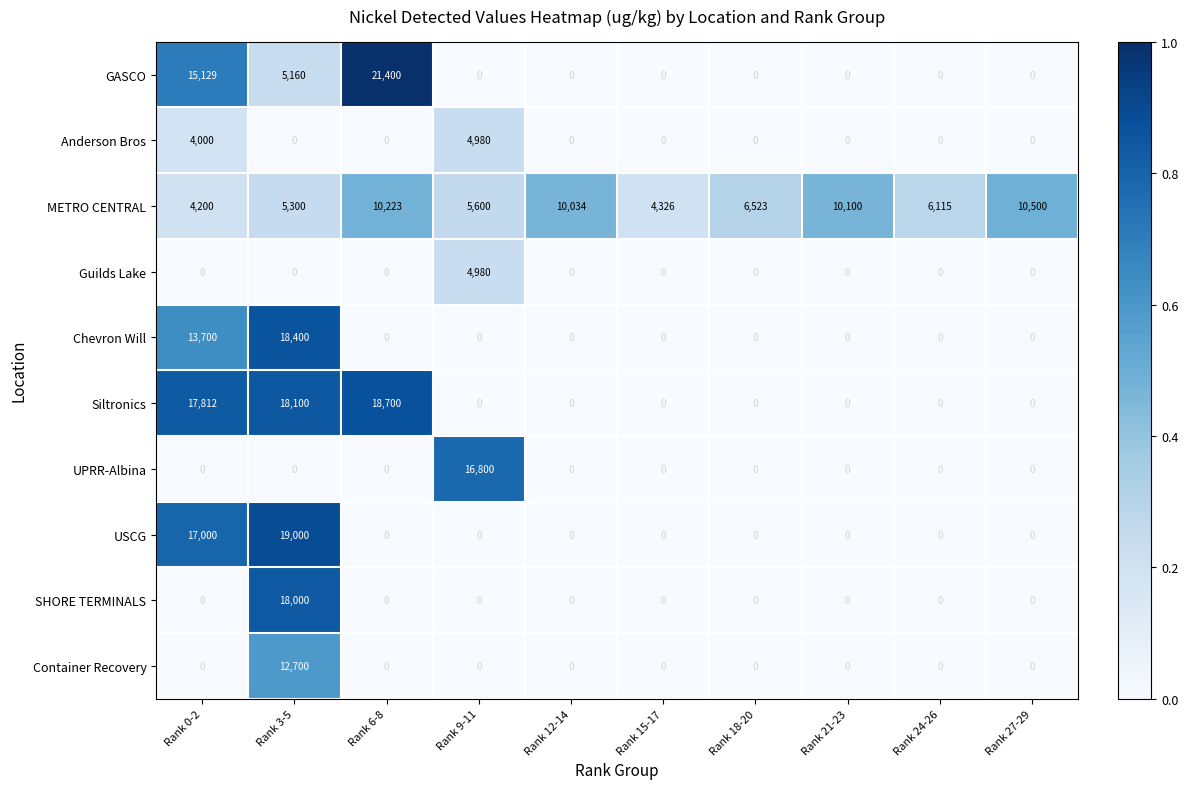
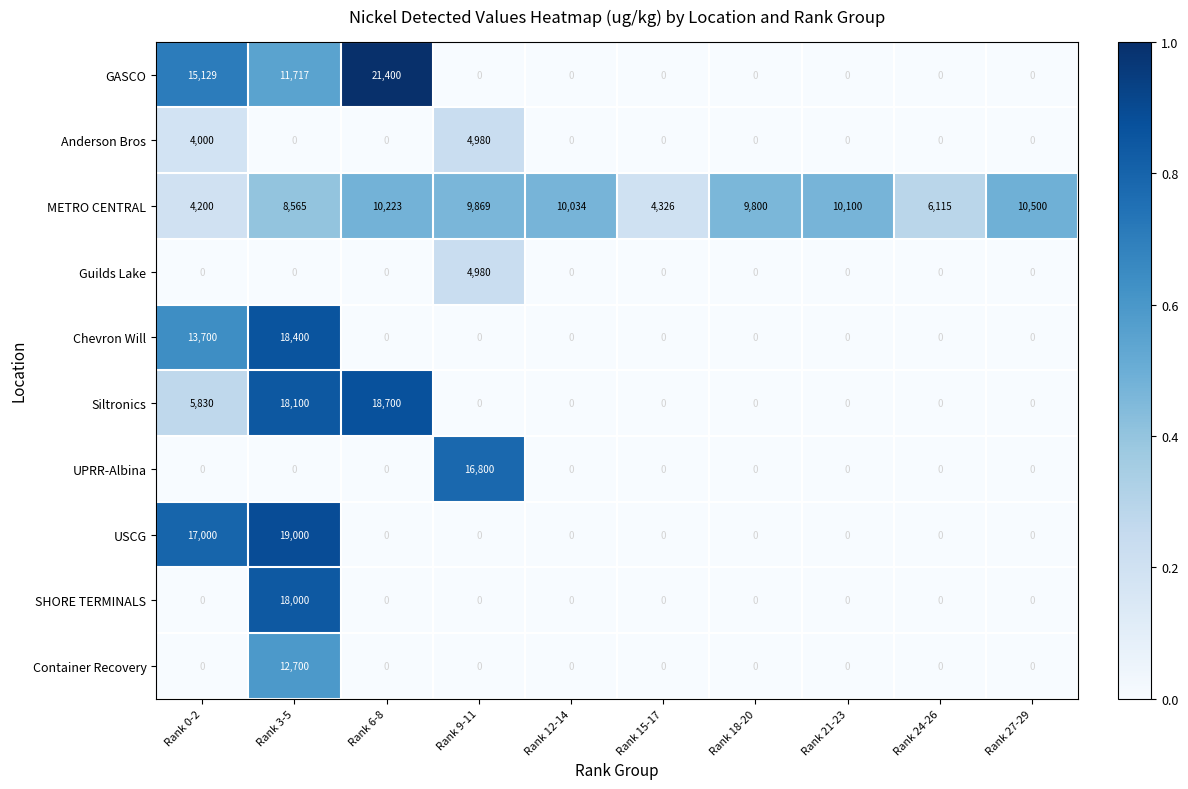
  {
    "GASCO": {
      "Rank 0-2": "15,129",
-     "Rank 3-5": "5,160",
+     "Rank 3-5": "11,717",
      "Rank 6-8": "21,400"
    },
    "Anderson Bros": {
      "Rank 0-2": "4,000",
      "Rank 9-11": "4,980"
    },
    "METRO CENTRAL": {
      "Rank 0-2": "4,200",
-     "Rank 3-5": "5,300",
+     "Rank 3-5": "8,565",
      "Rank 6-8": "10,223",
-     "Rank 9-11": "5,600",
+     "Rank 9-11": "9,869",
      "Rank 12-14": "10,034",
      "Rank 15-17": "4,326",
-     "Rank 18-20": "6,523",
+     "Rank 18-20": "9,800",
      "Rank 21-23": "10,100",
      "Rank 24-26": "6,115",
      "Rank 27-29": "10,500"
    },
    "Guilds Lake": {
      "Rank 9-11": "4,980"
    },
    "Chevron Will": {
      "Rank 0-2": "13,700",
      "Rank 3-5": "18,400"
    },
    "Siltronics": {
-     "Rank 0-2": "17,812",
+     "Rank 0-2": "5,830",
      "Rank 3-5": "18,100",
      "Rank 6-8": "18,700"
    },
    "UPRR-Albina": {
      "Rank 9-11": "16,800"
    },
    "USCG": {
      "Rank 0-2": "17,000",
      "Rank 3-5": "19,000"
    },
    "SHORE TERMINALS": {
      "Rank 3-5": "18,000"
    },
    "Container Recovery": {
      "Rank 3-5": "12,700"
    }
  }
